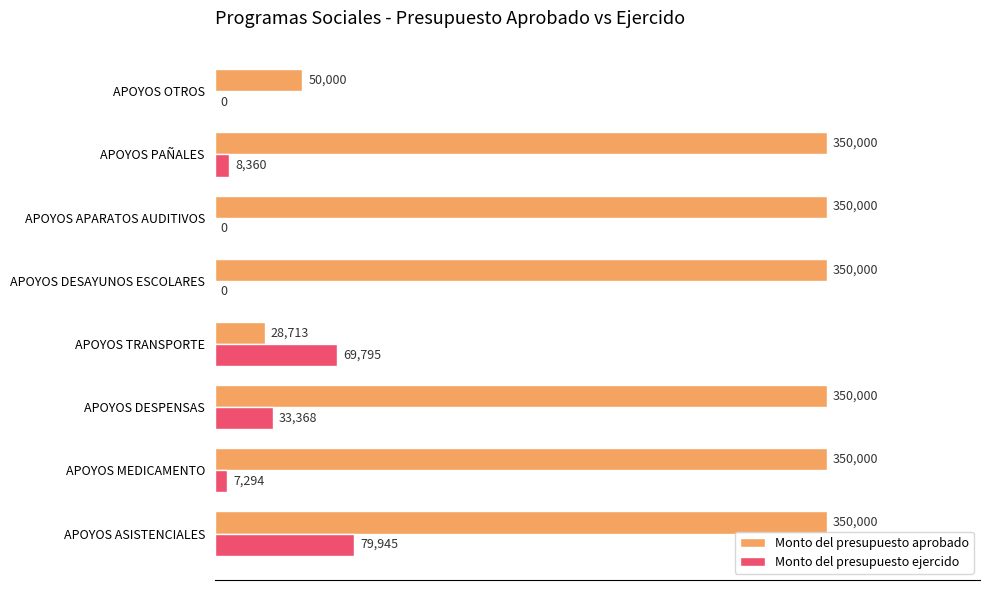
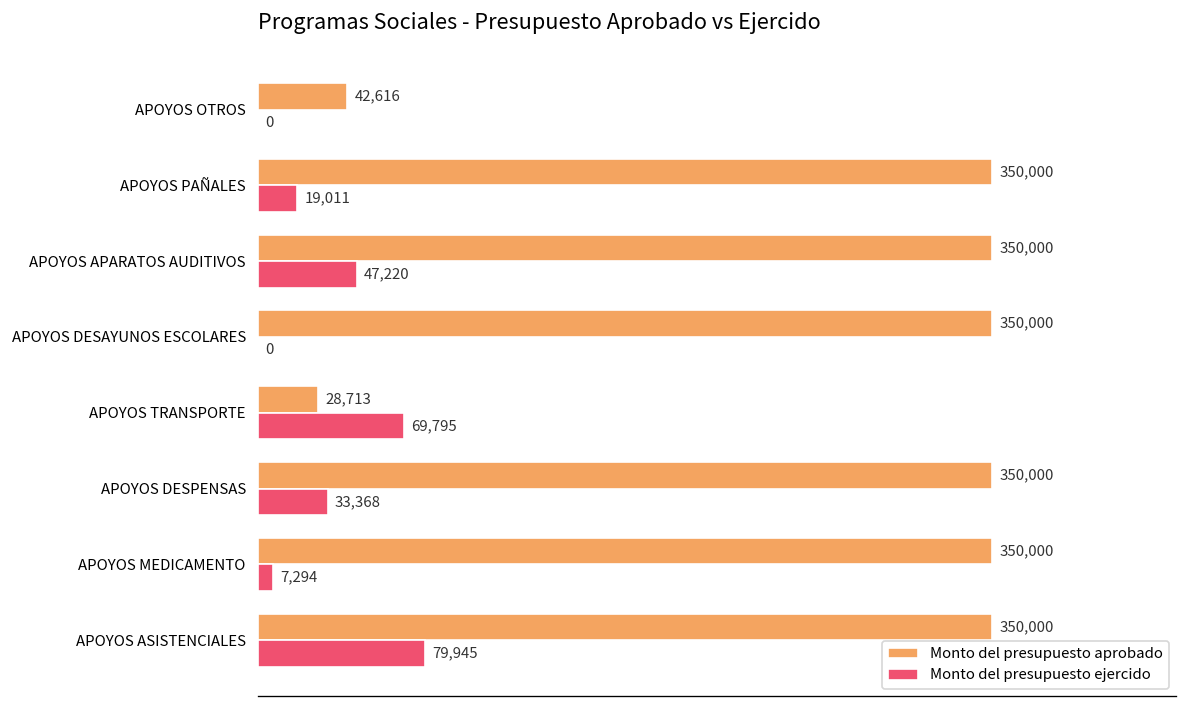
  {
    "Monto del presupuesto aprobado": {
-     "APOYOS OTROS": "50,000",
+     "APOYOS OTROS": "42,616",
      "APOYOS PAÑALES": "350,000",
      "APOYOS APARATOS AUDITIVOS": "350,000",
      "APOYOS DESAYUNOS ESCOLARES": "350,000",
      "APOYOS TRANSPORTE": "28,713",
      "APOYOS DESPENSAS": "350,000",
      "APOYOS MEDICAMENTO": "350,000",
      "APOYOS ASISTENCIALES": "350,000"
    },
    "Monto del presupuesto ejercido": {
      "APOYOS OTROS": "0",
-     "APOYOS PAÑALES": "8,360",
-     "APOYOS APARATOS AUDITIVOS": "0",
+     "APOYOS PAÑALES": "19,011",
+     "APOYOS APARATOS AUDITIVOS": "47,220",
      "APOYOS DESAYUNOS ESCOLARES": "0",
      "APOYOS TRANSPORTE": "69,795",
      "APOYOS DESPENSAS": "33,368",
      "APOYOS MEDICAMENTO": "7,294",
      "APOYOS ASISTENCIALES": "79,945"
    }
  }
